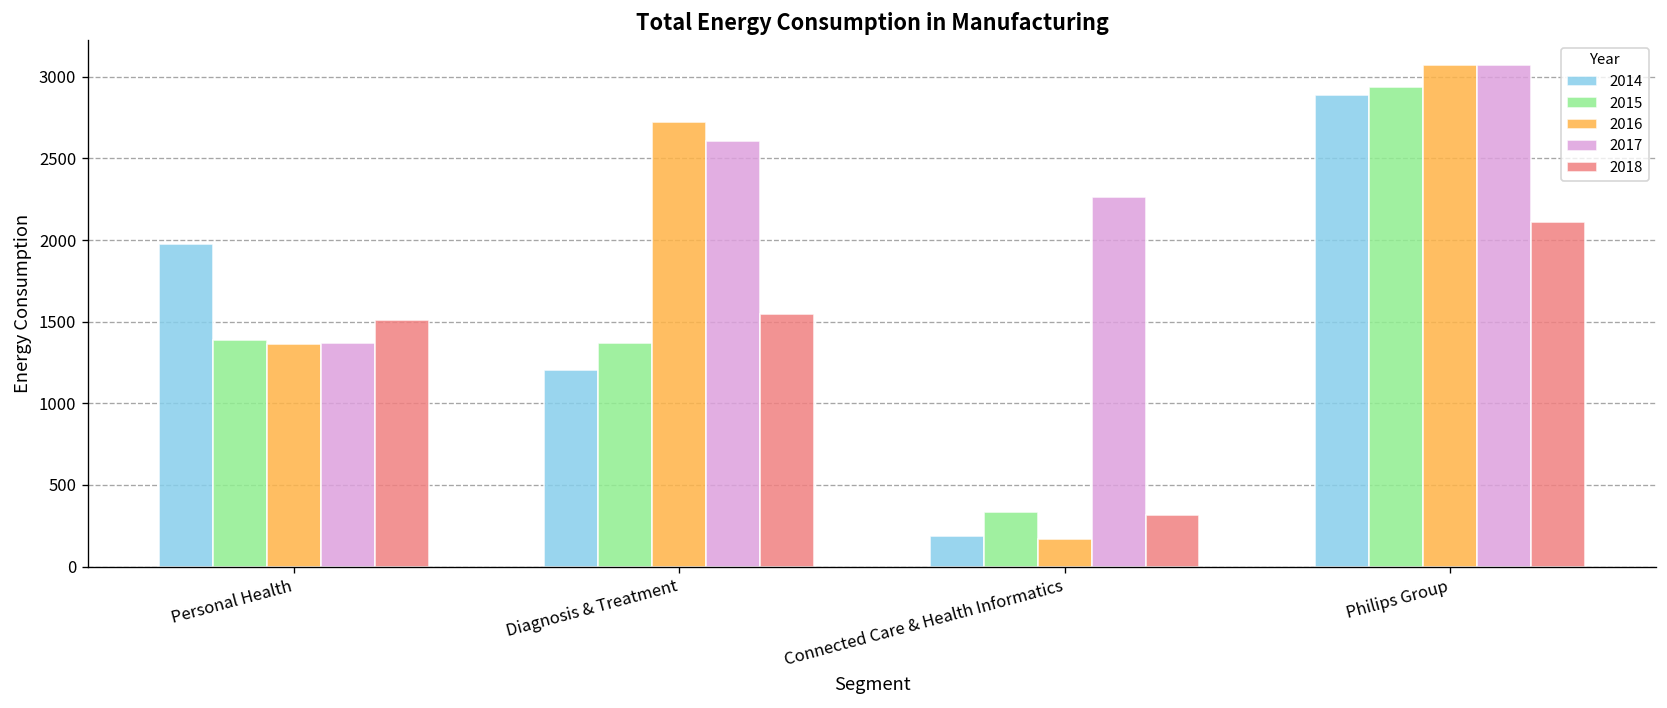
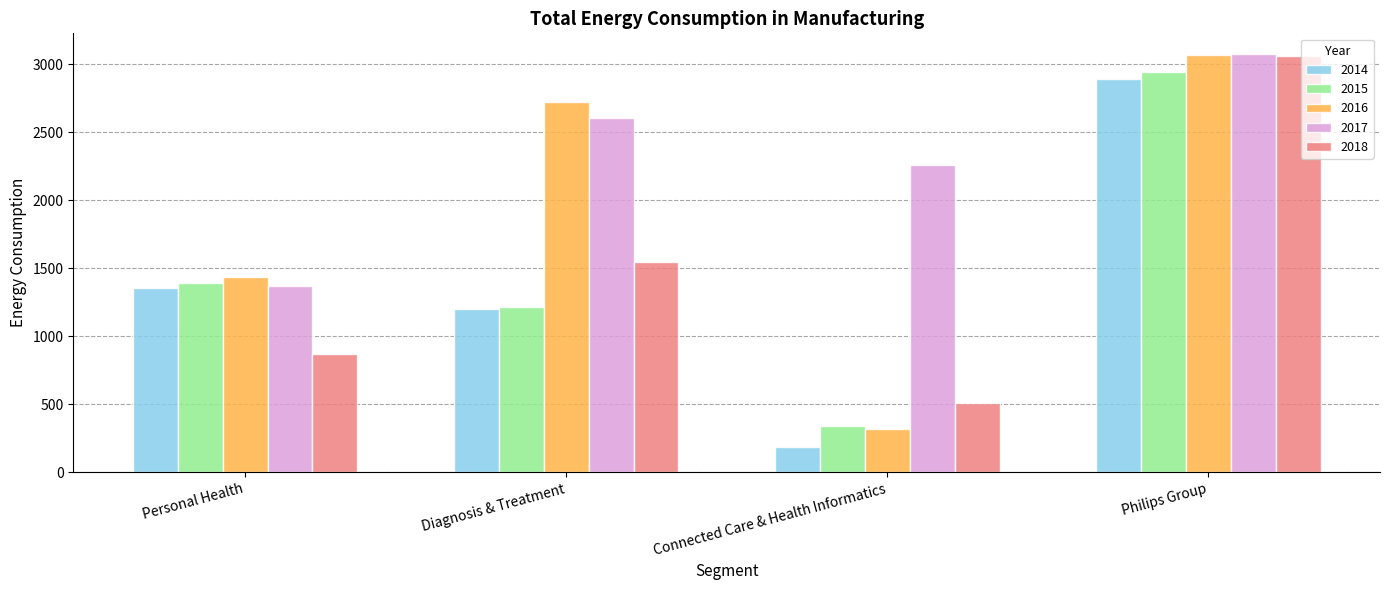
  {
    "2014": {
-     "Personal Health": 1980,
+     "Personal Health": 1350,
      "Diagnosis & Treatment": 1200,
      "Connected Care & Health Informatics": 190,
      "Philips Group": 2890
    },
    "2015": {
      "Personal Health": 1390,
-     "Diagnosis & Treatment": 1370,
+     "Diagnosis & Treatment": 1210,
      "Connected Care & Health Informatics": 340,
      "Philips Group": 2940
    },
    "2016": {
-     "Personal Health": 1360,
+     "Personal Health": 1440,
      "Diagnosis & Treatment": 2720,
-     "Connected Care & Health Informatics": 170,
+     "Connected Care & Health Informatics": 320,
      "Philips Group": 3070
    },
    "2017": {
      "Personal Health": 1370,
      "Diagnosis & Treatment": 2610,
      "Connected Care & Health Informatics": 2260,
      "Philips Group": 3070
    },
    "2018": {
-     "Personal Health": 1510,
+     "Personal Health": 870,
      "Diagnosis & Treatment": 1550,
-     "Connected Care & Health Informatics": 320,
-     "Philips Group": 2110
+     "Connected Care & Health Informatics": 510,
+     "Philips Group": 3060
    }
  }
